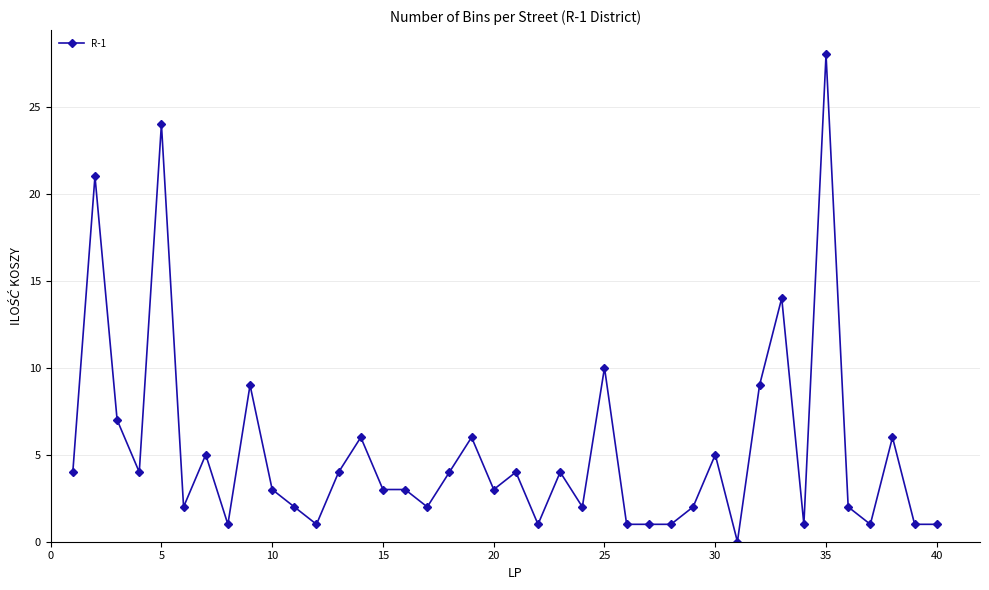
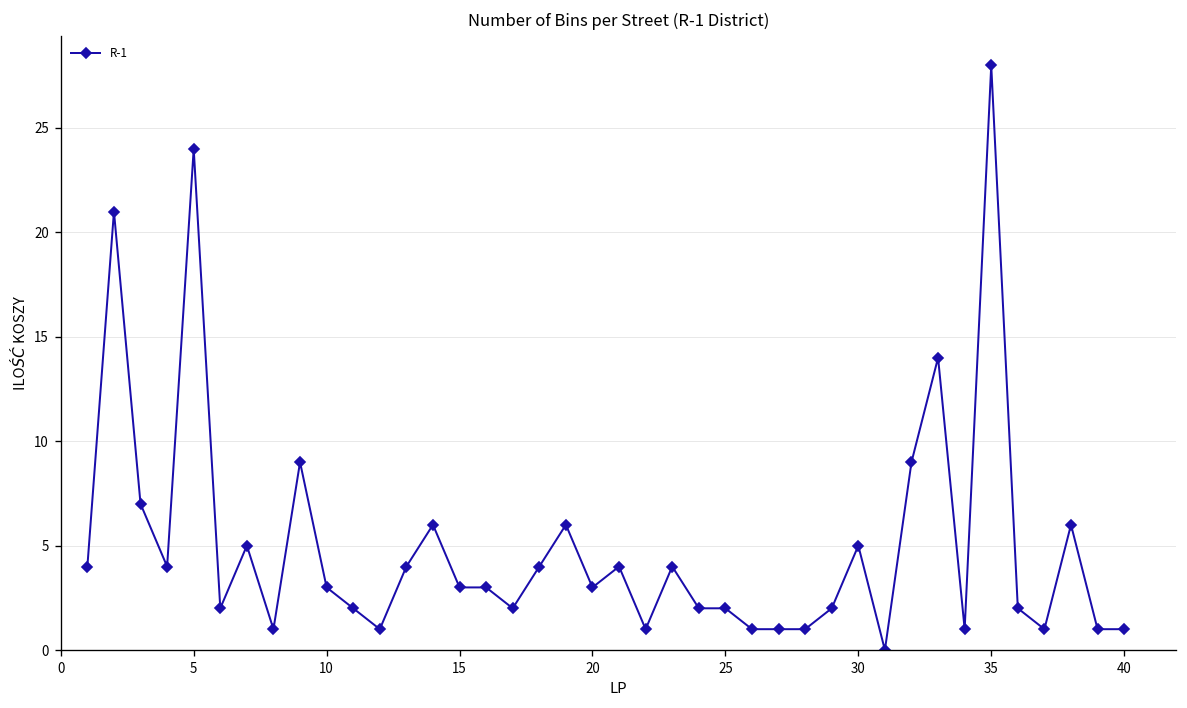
  {
    "5": 24,
    "10": 3,
    "15": 3,
    "20": 3,
-   "25": 10,
+   "25": 2,
    "30": 5,
    "35": 28,
    "40": 1
  }
